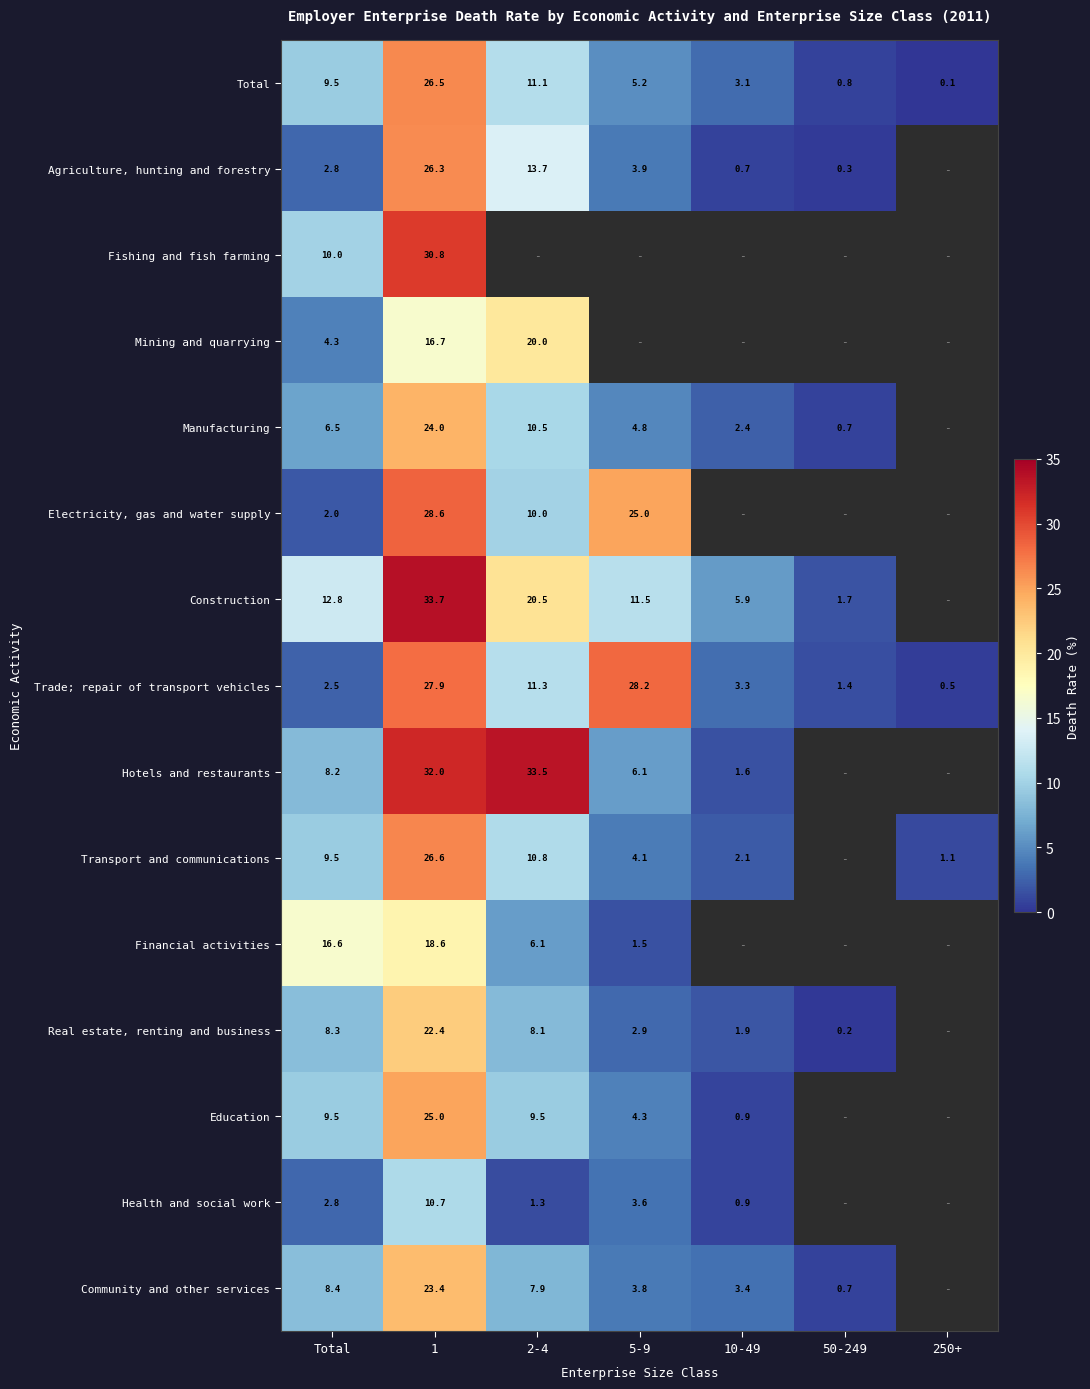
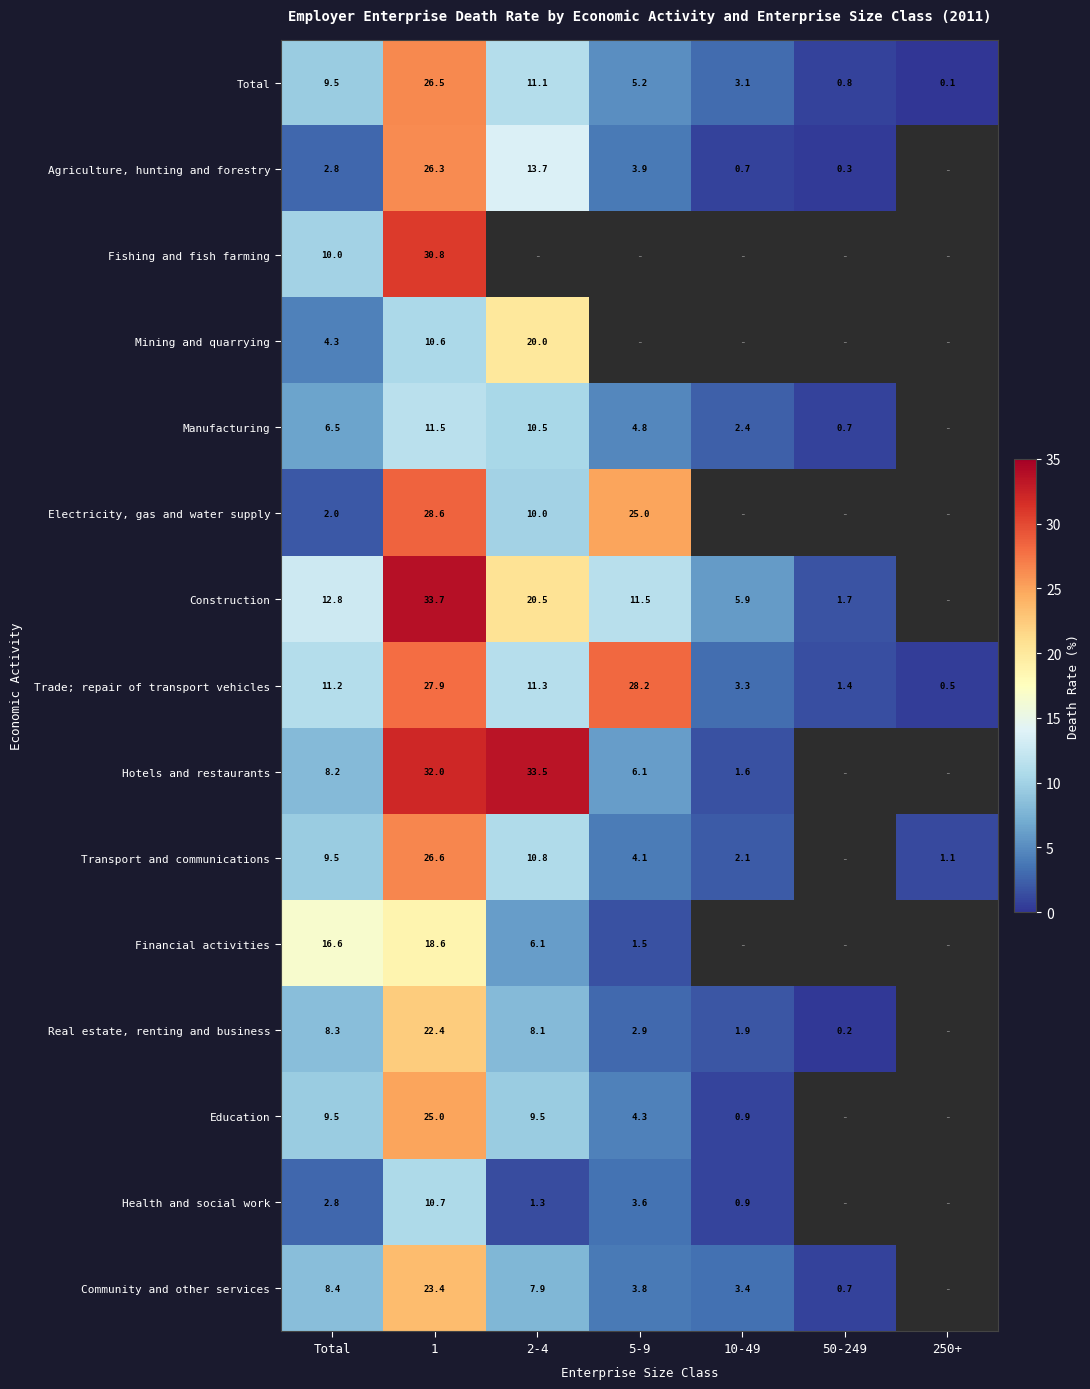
  {
    "Total": {
      "Total": 9.5,
      "1": 26.5,
      "2-4": 11.1,
      "5-9": 5.2,
      "10-49": 3.1,
      "50-249": 0.8,
      "250+": 0.1
    },
    "Agriculture, hunting and forestry": {
      "Total": 2.8,
      "1": 26.3,
      "2-4": 13.7,
      "5-9": 3.9,
      "10-49": 0.7,
      "50-249": 0.3
    },
    "Fishing and fish farming": {
      "Total": 10.0,
      "1": 30.8
    },
    "Mining and quarrying": {
      "Total": 4.3,
-     "1": 16.7,
+     "1": 10.6,
      "2-4": 20.0
    },
    "Manufacturing": {
      "Total": 6.5,
-     "1": 24.0,
+     "1": 11.5,
      "2-4": 10.5,
      "5-9": 4.8,
      "10-49": 2.4,
      "50-249": 0.7
    },
    "Electricity, gas and water supply": {
      "Total": 2.0,
      "1": 28.6,
      "2-4": 10.0,
      "5-9": 25.0
    },
    "Construction": {
      "Total": 12.8,
      "1": 33.7,
      "2-4": 20.5,
      "5-9": 11.5,
      "10-49": 5.9,
      "50-249": 1.7
    },
    "Trade; repair of transport vehicles": {
-     "Total": 2.5,
+     "Total": 11.2,
      "1": 27.9,
      "2-4": 11.3,
      "5-9": 28.2,
      "10-49": 3.3,
      "50-249": 1.4,
      "250+": 0.5
    },
    "Hotels and restaurants": {
      "Total": 8.2,
      "1": 32.0,
      "2-4": 33.5,
      "5-9": 6.1,
      "10-49": 1.6
    },
    "Transport and communications": {
      "Total": 9.5,
      "1": 26.6,
      "2-4": 10.8,
      "5-9": 4.1,
      "10-49": 2.1,
      "250+": 1.1
    },
    "Financial activities": {
      "Total": 16.6,
      "1": 18.6,
      "2-4": 6.1,
      "5-9": 1.5
    },
    "Real estate, renting and business": {
      "Total": 8.3,
      "1": 22.4,
      "2-4": 8.1,
      "5-9": 2.9,
      "10-49": 1.9,
      "50-249": 0.2
    },
    "Education": {
      "Total": 9.5,
      "1": 25.0,
      "2-4": 9.5,
      "5-9": 4.3,
      "10-49": 0.9
    },
    "Health and social work": {
      "Total": 2.8,
      "1": 10.7,
      "2-4": 1.3,
      "5-9": 3.6,
      "10-49": 0.9
    },
    "Community and other services": {
      "Total": 8.4,
      "1": 23.4,
      "2-4": 7.9,
      "5-9": 3.8,
      "10-49": 3.4,
      "50-249": 0.7
    }
  }
